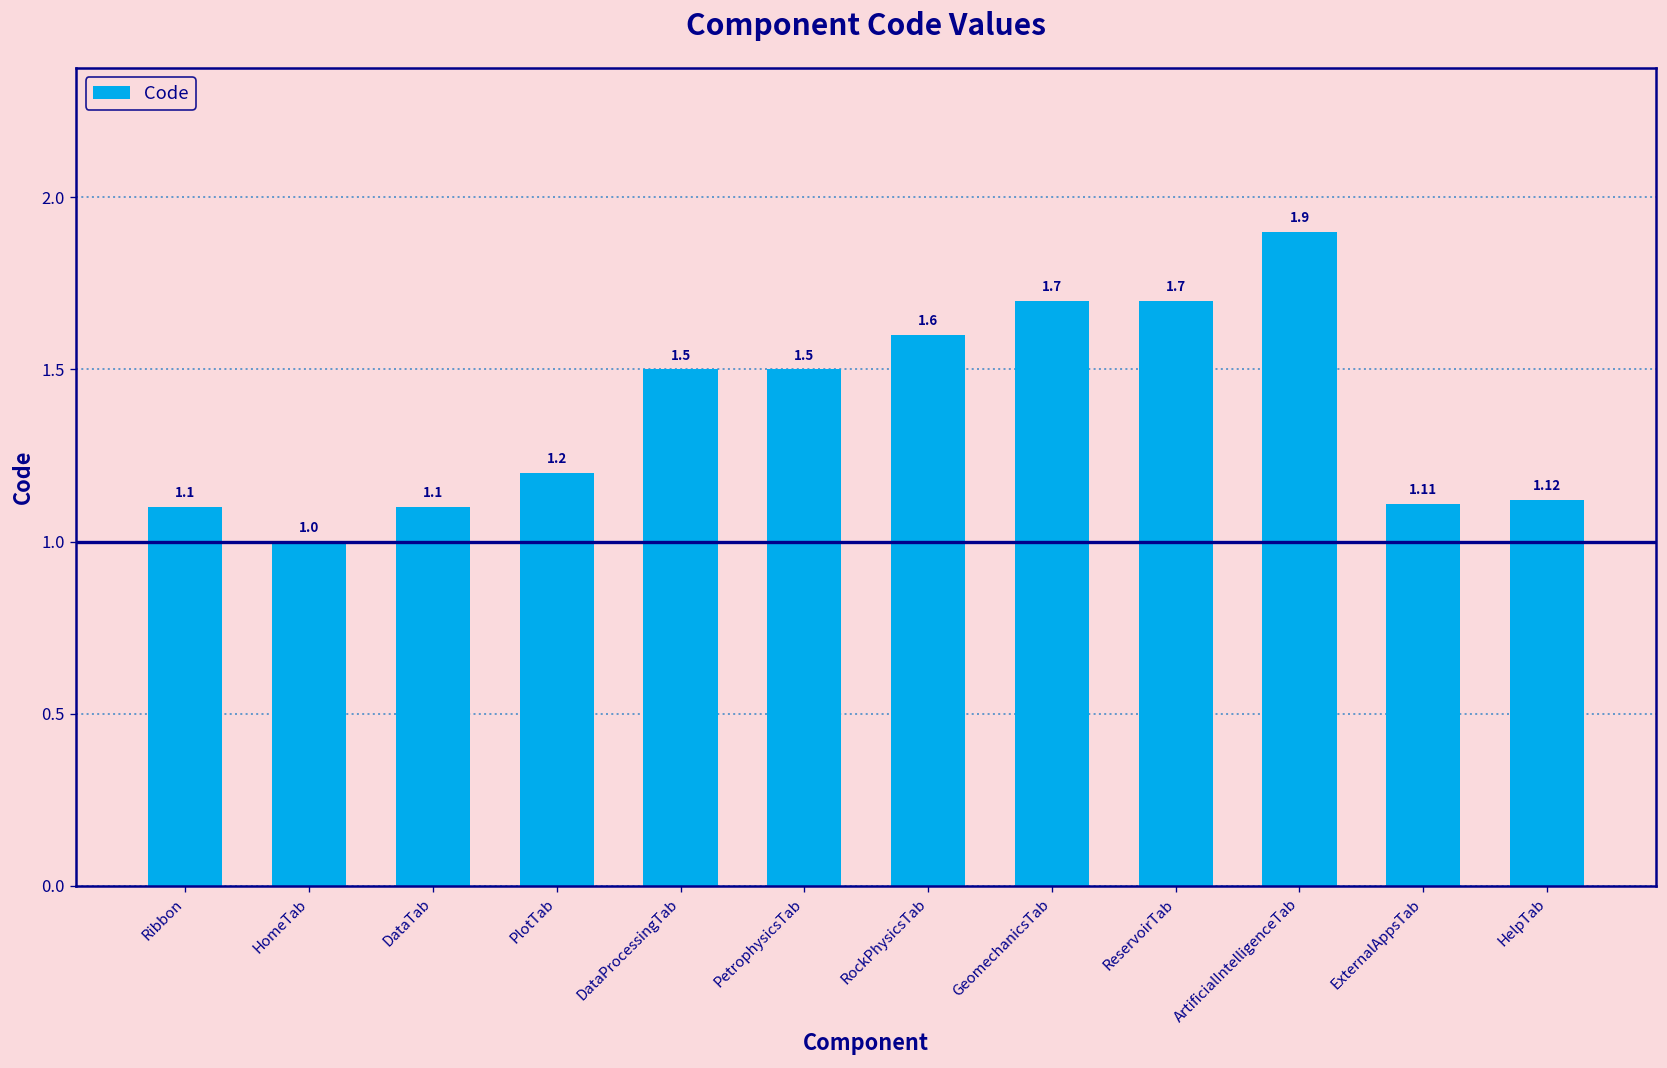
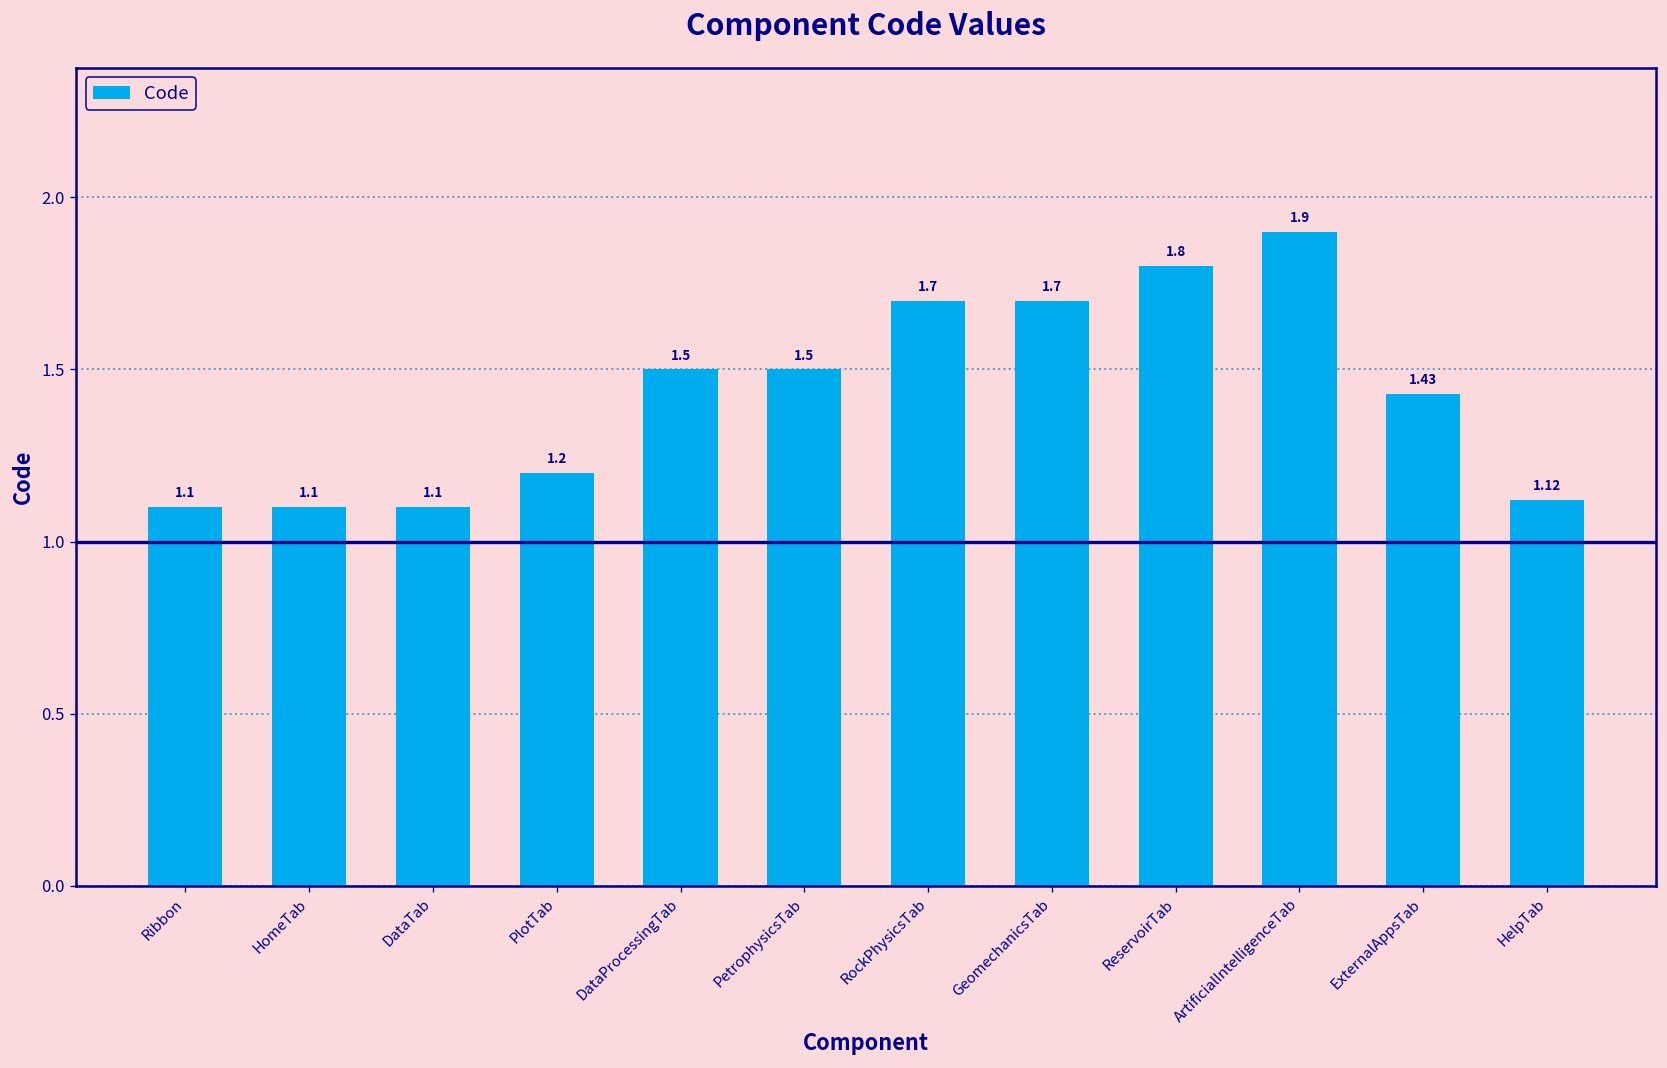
  {
    "Ribbon": 1.1,
-   "HomeTab": 1.0,
+   "HomeTab": 1.1,
    "DataTab": 1.1,
    "PlotTab": 1.2,
    "DataProcessingTab": 1.5,
    "PetrophysicsTab": 1.5,
-   "RockPhysicsTab": 1.6,
+   "RockPhysicsTab": 1.7,
    "GeomechanicsTab": 1.7,
-   "ReservoirTab": 1.7,
+   "ReservoirTab": 1.8,
    "ArtificialIntelligenceTab": 1.9,
-   "ExternalAppsTab": 1.11,
+   "ExternalAppsTab": 1.43,
    "HelpTab": 1.12
  }
